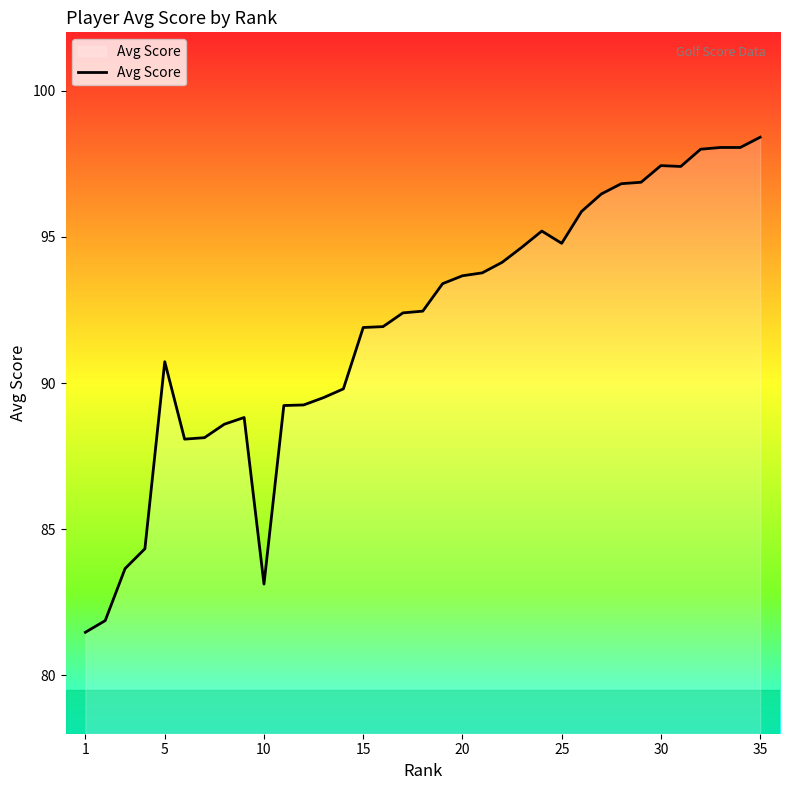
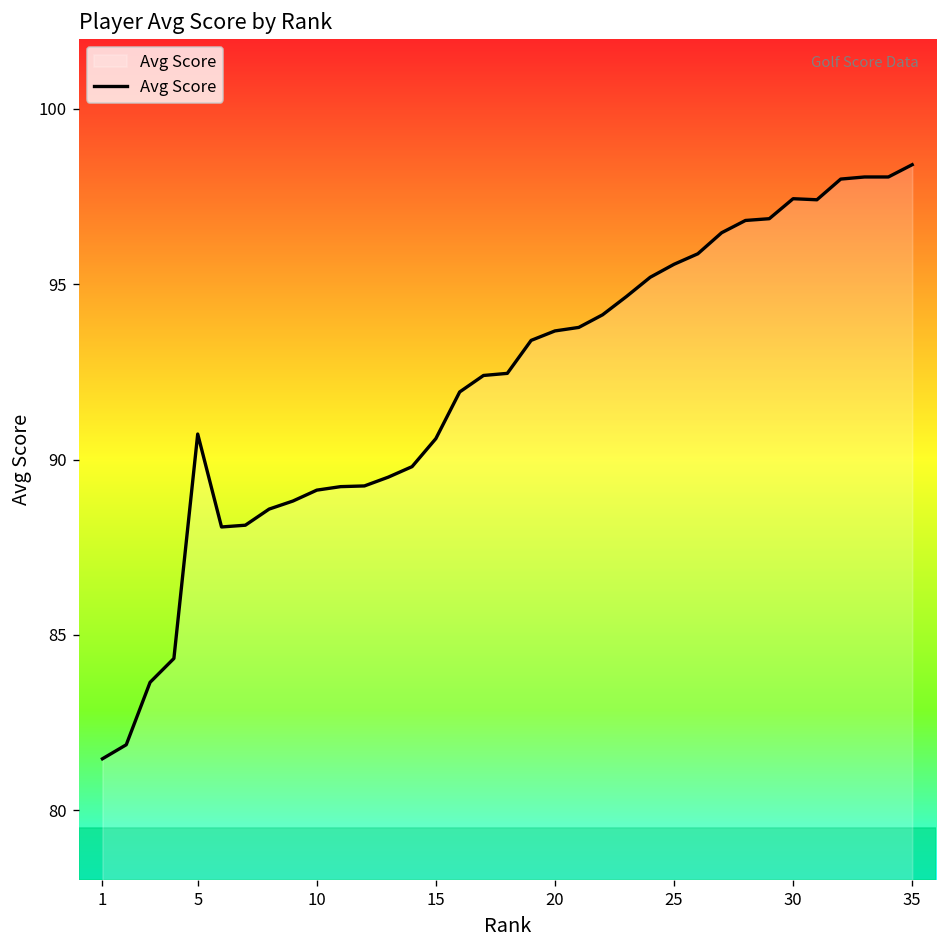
  {
    "1": 81.5,
    "5": 90.7,
-   "10": 83.1,
-   "15": 91.9,
+   "10": 89.1,
+   "15": 90.6,
    "20": 93.7,
-   "25": 94.8,
+   "25": 95.6,
    "30": 97.4,
    "35": 98.4
  }
